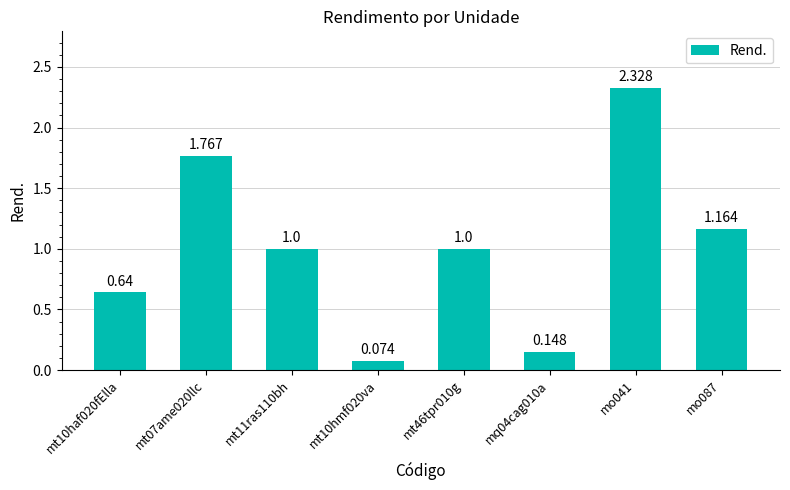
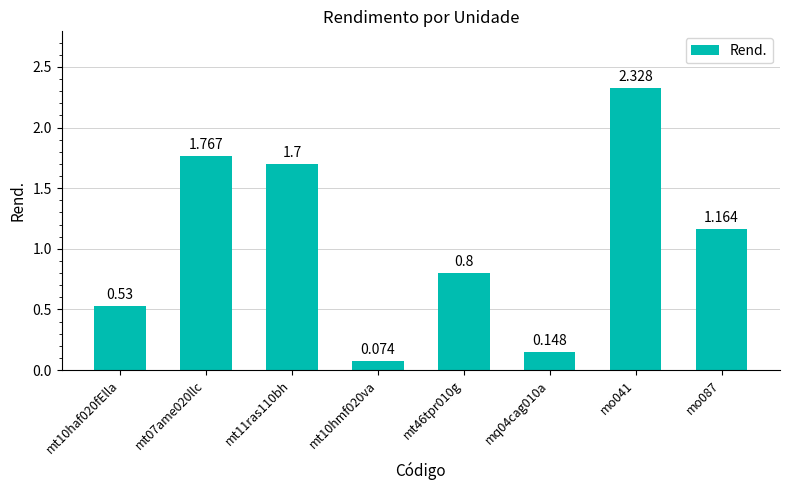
  {
-   "mt10haf020fElla": 0.64,
+   "mt10haf020fElla": 0.53,
    "mt07ame020llc": 1.767,
-   "mt11ras110bh": 1.0,
+   "mt11ras110bh": 1.7,
    "mt10hmf020va": 0.074,
-   "mt46tpr010g": 1.0,
+   "mt46tpr010g": 0.8,
    "mq04cag010a": 0.148,
    "mo041": 2.328,
    "mo087": 1.164
  }
